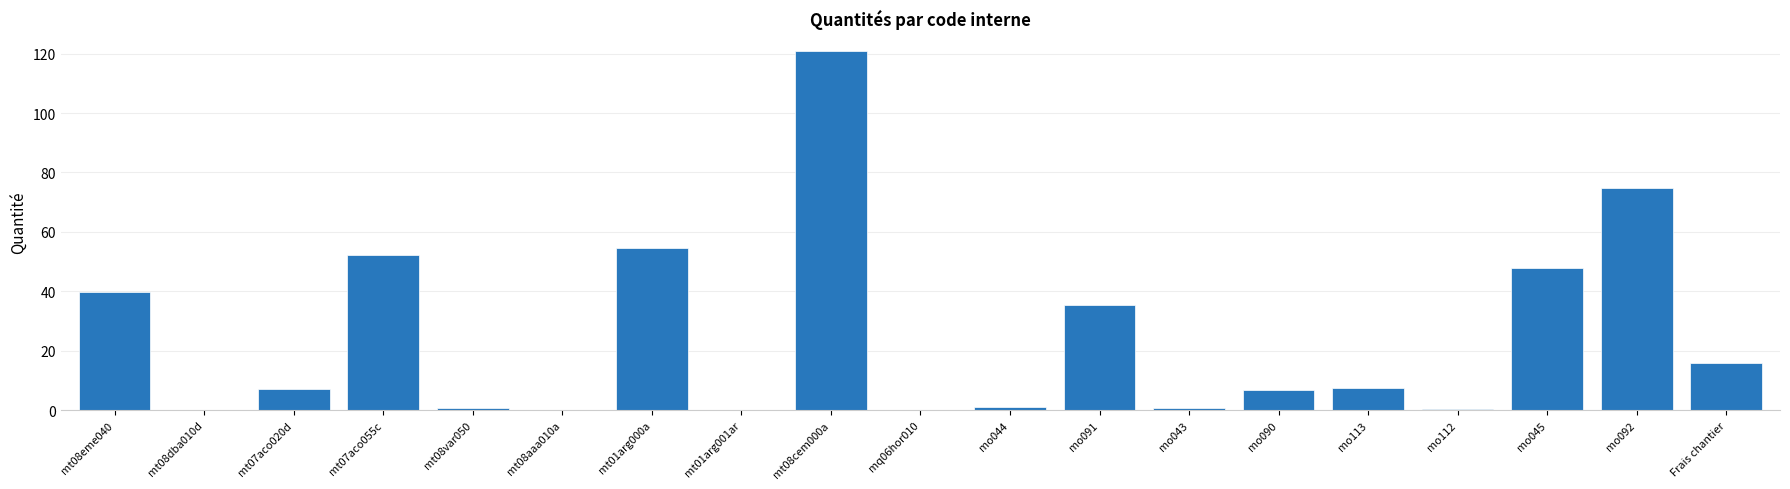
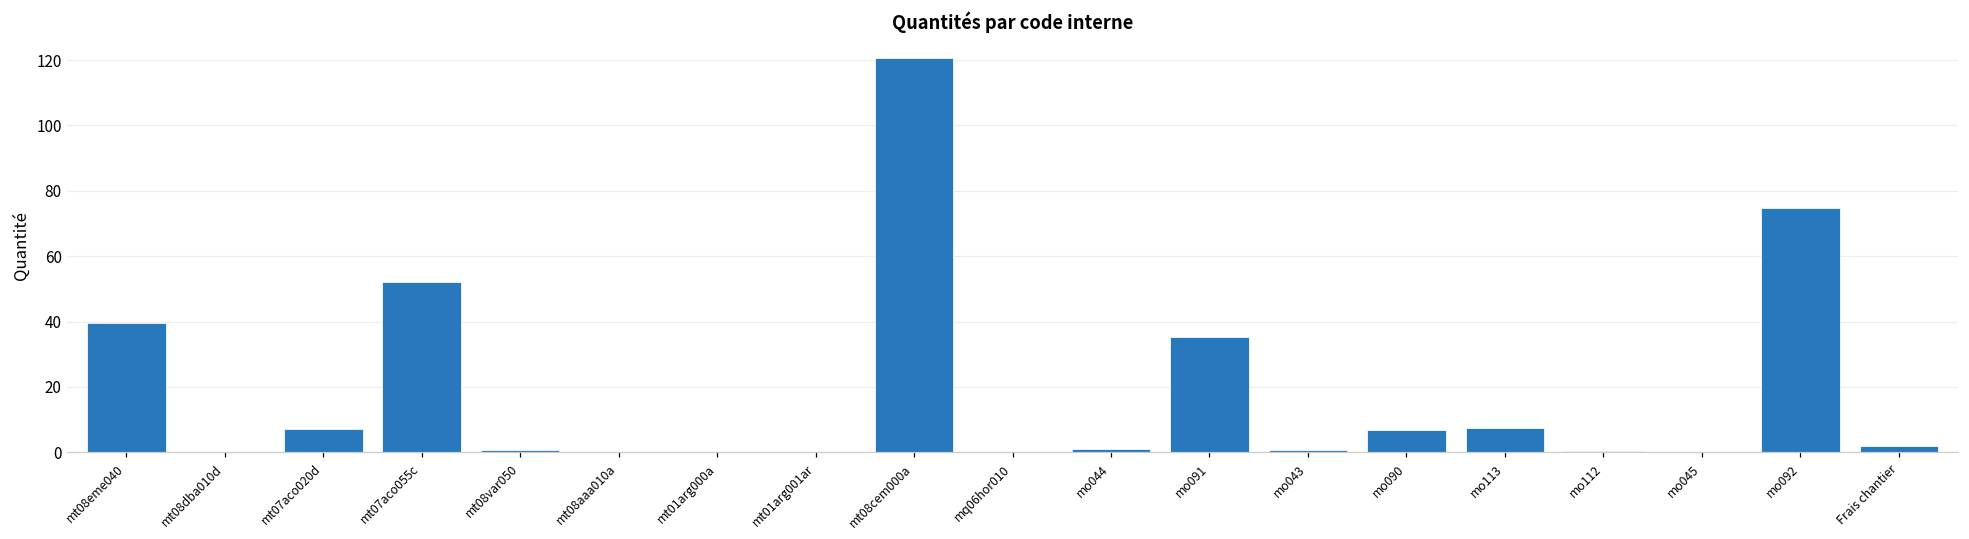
  {
    "mt08eme040": 40,
    "mt07aco020d": 7,
    "mt07aco055c": 52,
-   "mt01arg000a": 55,
+   "mt01arg000a": 0,
    "mt08cem000a": 121,
    "mo044": 1,
    "mo091": 35,
    "mo090": 7,
    "mo113": 7,
-   "mo045": 48,
+   "mo045": 0,
    "mo092": 75,
-   "Frais chantier": 16
+   "Frais chantier": 2
  }
